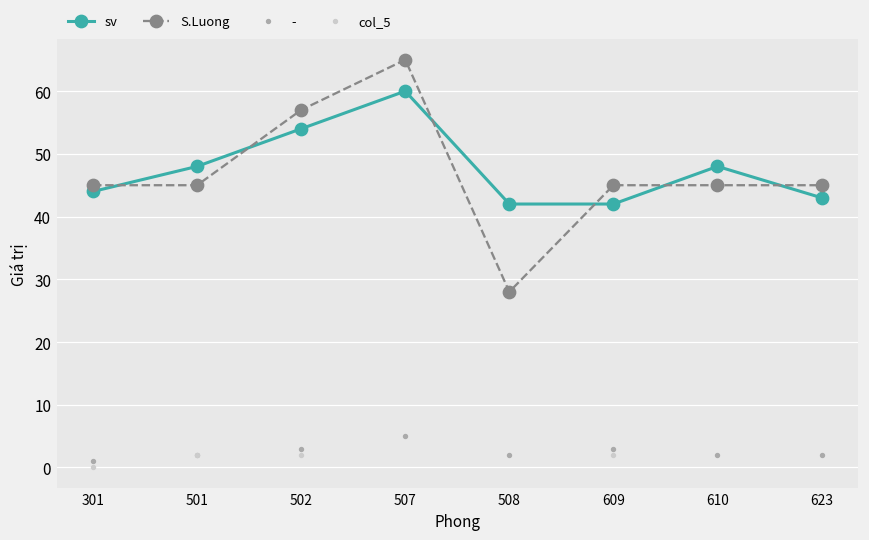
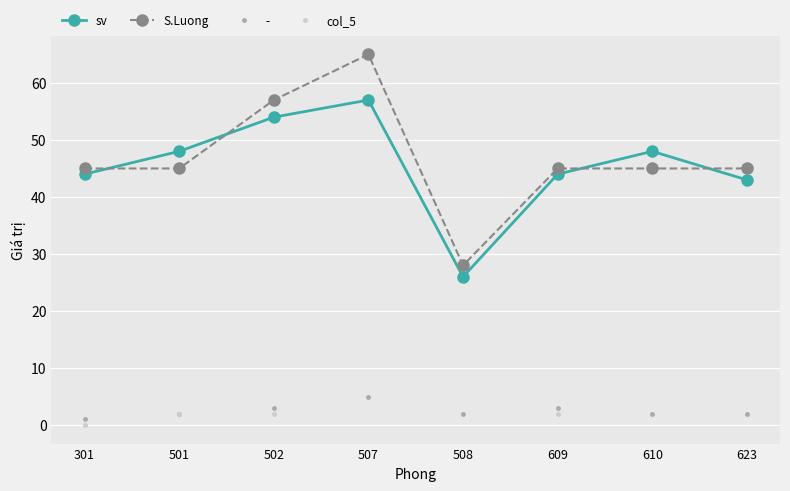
  {
    "sv": {
      "301": 44,
      "501": 48,
      "502": 54,
-     "507": 60,
-     "508": 42,
-     "609": 42,
+     "507": 57,
+     "508": 26,
+     "609": 44,
      "610": 48,
      "623": 43
    }
  }
